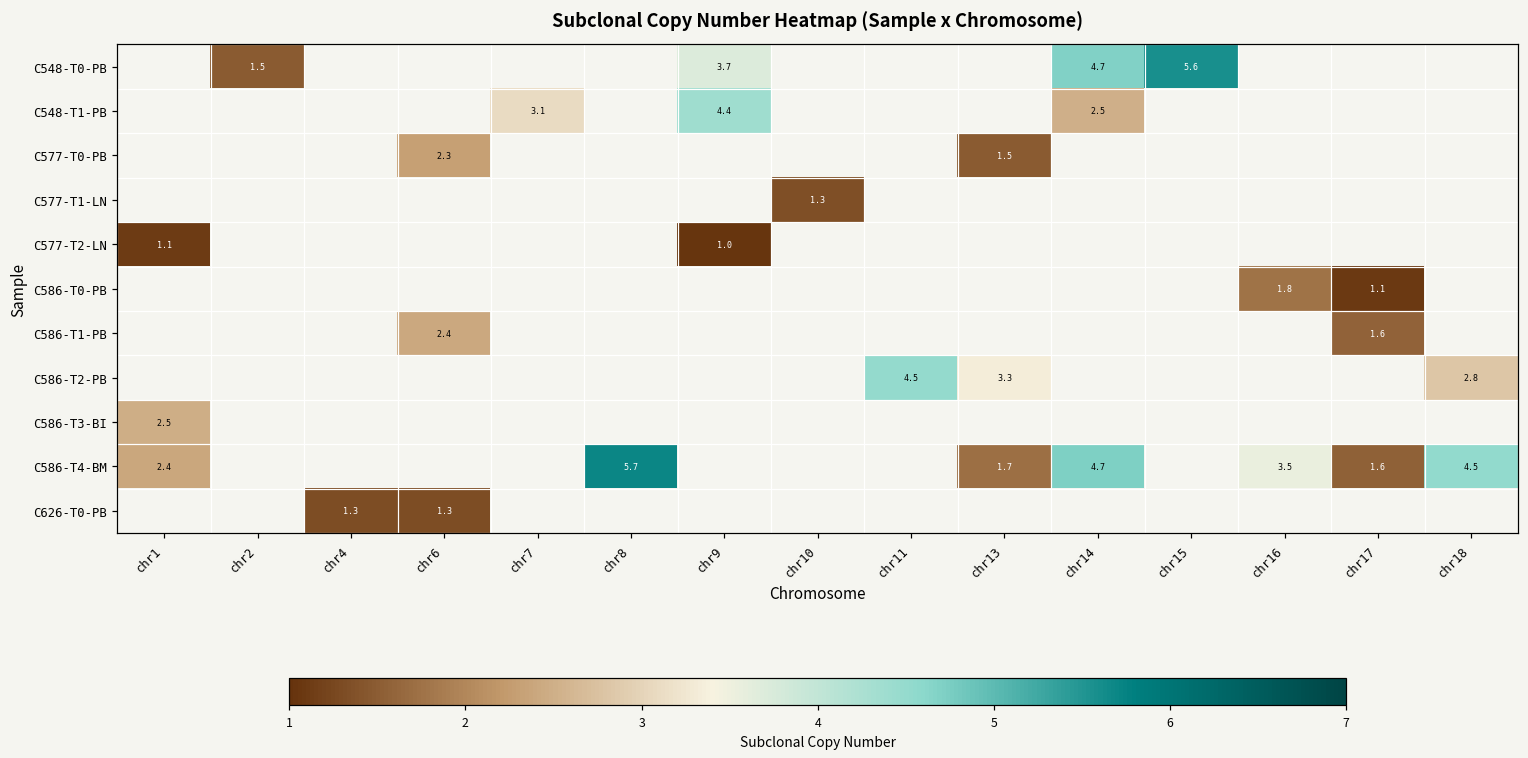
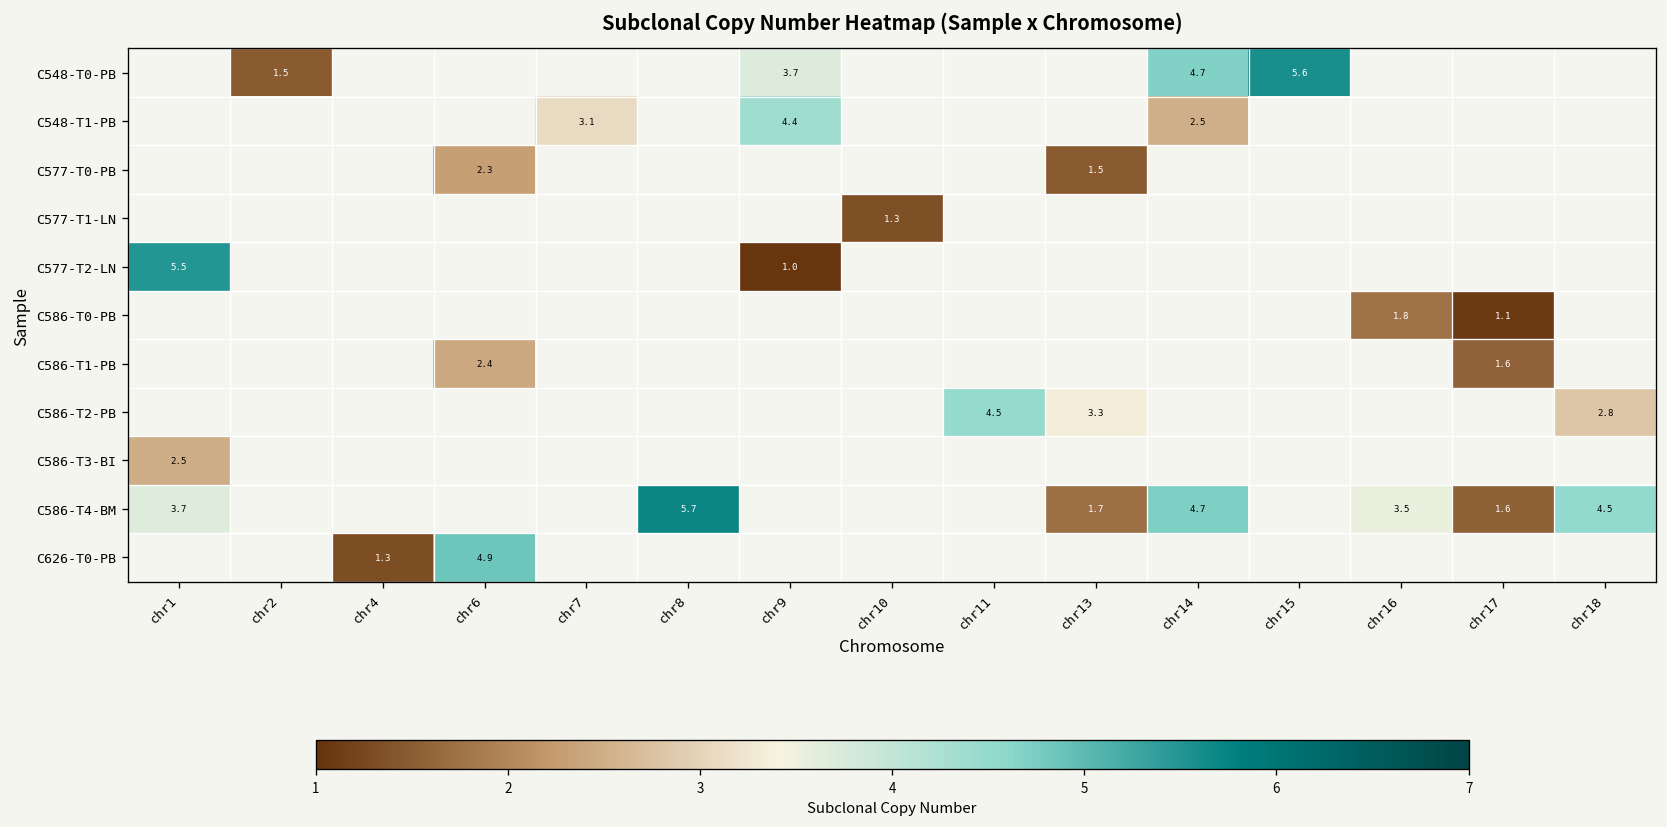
  {
    "C548-T0-PB": {
      "chr2": 1.5,
      "chr9": 3.7,
      "chr14": 4.7,
      "chr15": 5.6
    },
    "C548-T1-PB": {
      "chr7": 3.1,
      "chr9": 4.4,
      "chr14": 2.5
    },
    "C577-T0-PB": {
      "chr6": 2.3,
      "chr13": 1.5
    },
    "C577-T1-LN": {
      "chr10": 1.3
    },
    "C577-T2-LN": {
-     "chr1": 1.1,
+     "chr1": 5.5,
      "chr9": 1.0
    },
    "C586-T0-PB": {
      "chr16": 1.8,
      "chr17": 1.1
    },
    "C586-T1-PB": {
      "chr6": 2.4,
      "chr17": 1.6
    },
    "C586-T2-PB": {
      "chr11": 4.5,
      "chr13": 3.3,
      "chr18": 2.8
    },
    "C586-T3-BI": {
      "chr1": 2.5
    },
    "C586-T4-BM": {
-     "chr1": 2.4,
+     "chr1": 3.7,
      "chr8": 5.7,
      "chr13": 1.7,
      "chr14": 4.7,
      "chr16": 3.5,
      "chr17": 1.6,
      "chr18": 4.5
    },
    "C626-T0-PB": {
      "chr4": 1.3,
-     "chr6": 1.3
+     "chr6": 4.9
    }
  }
